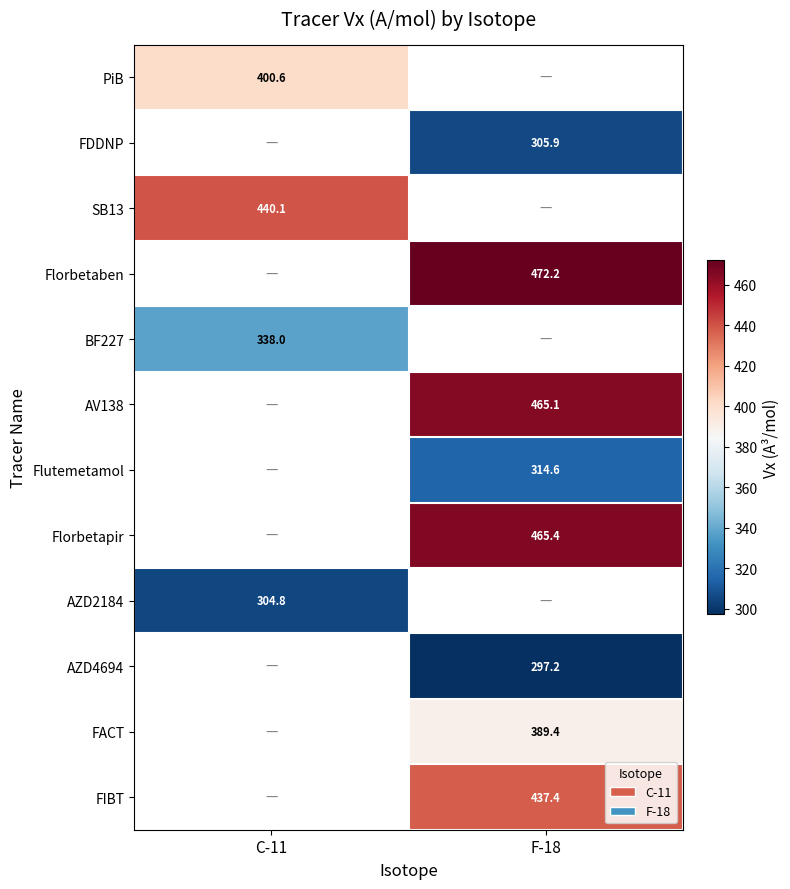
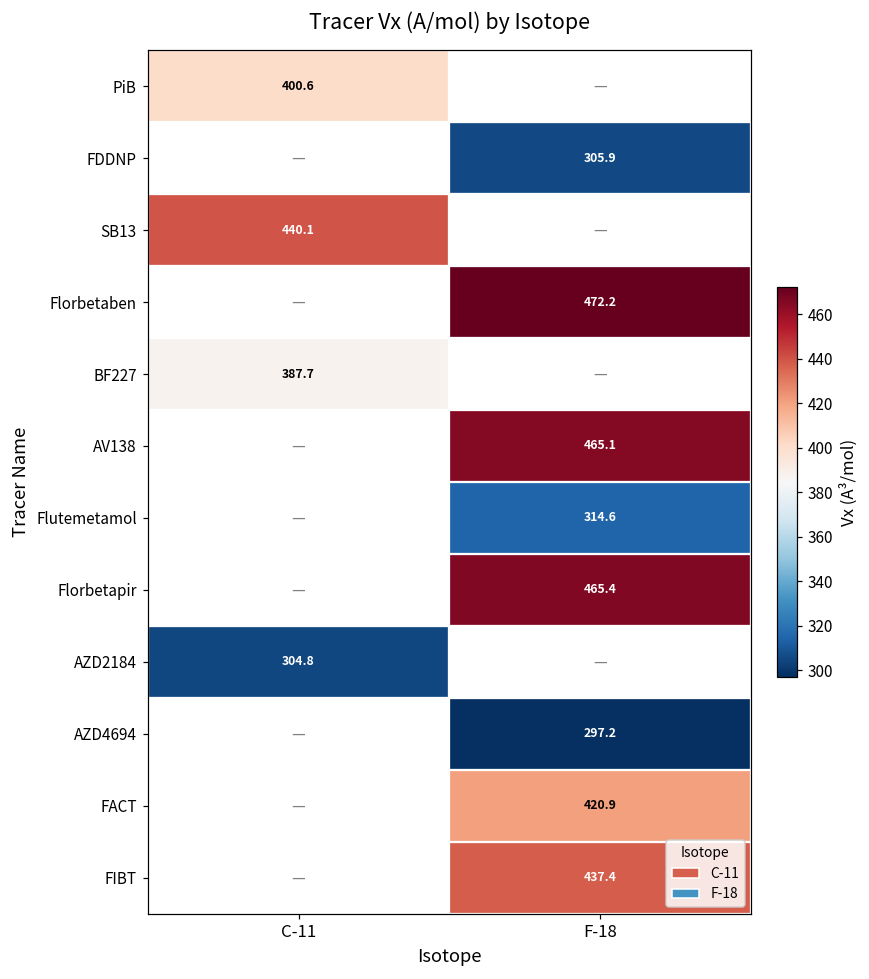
  {
    "PiB": {
      "C-11": 400.6
    },
    "FDDNP": {
      "F-18": 305.9
    },
    "SB13": {
      "C-11": 440.1
    },
    "Florbetaben": {
      "F-18": 472.2
    },
    "BF227": {
-     "C-11": 338.0
+     "C-11": 387.7
    },
    "AV138": {
      "F-18": 465.1
    },
    "Flutemetamol": {
      "F-18": 314.6
    },
    "Florbetapir": {
      "F-18": 465.4
    },
    "AZD2184": {
      "C-11": 304.8
    },
    "AZD4694": {
      "F-18": 297.2
    },
    "FACT": {
-     "F-18": 389.4
+     "F-18": 420.9
    },
    "FIBT": {
      "F-18": 437.4
    }
  }
